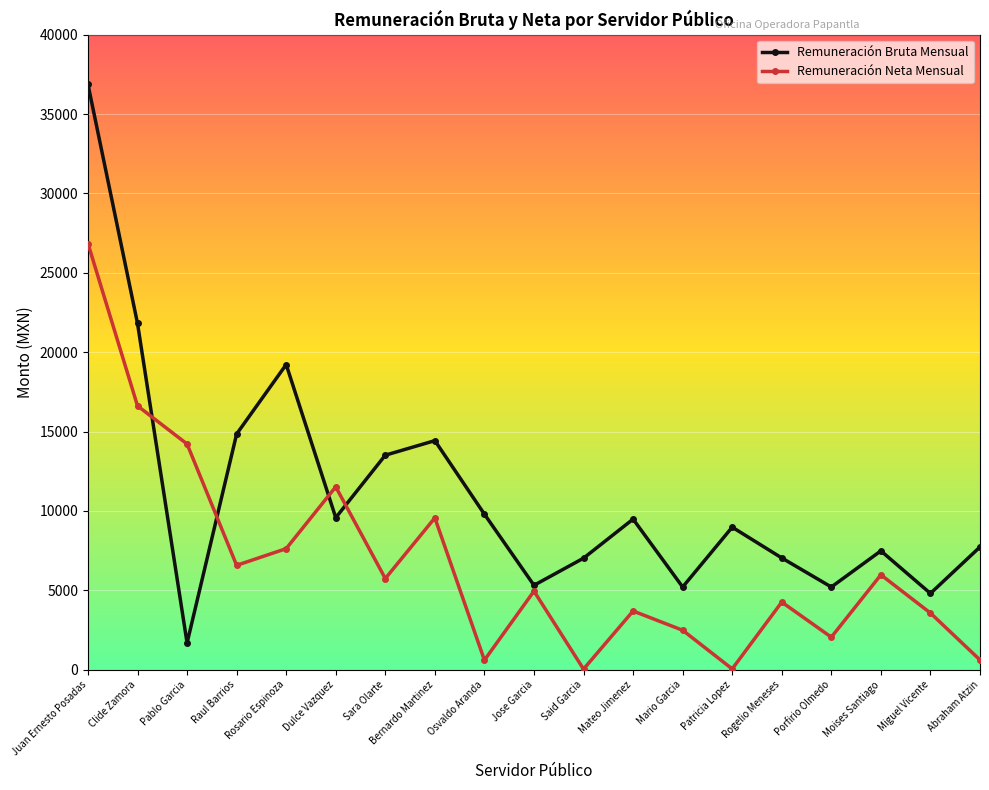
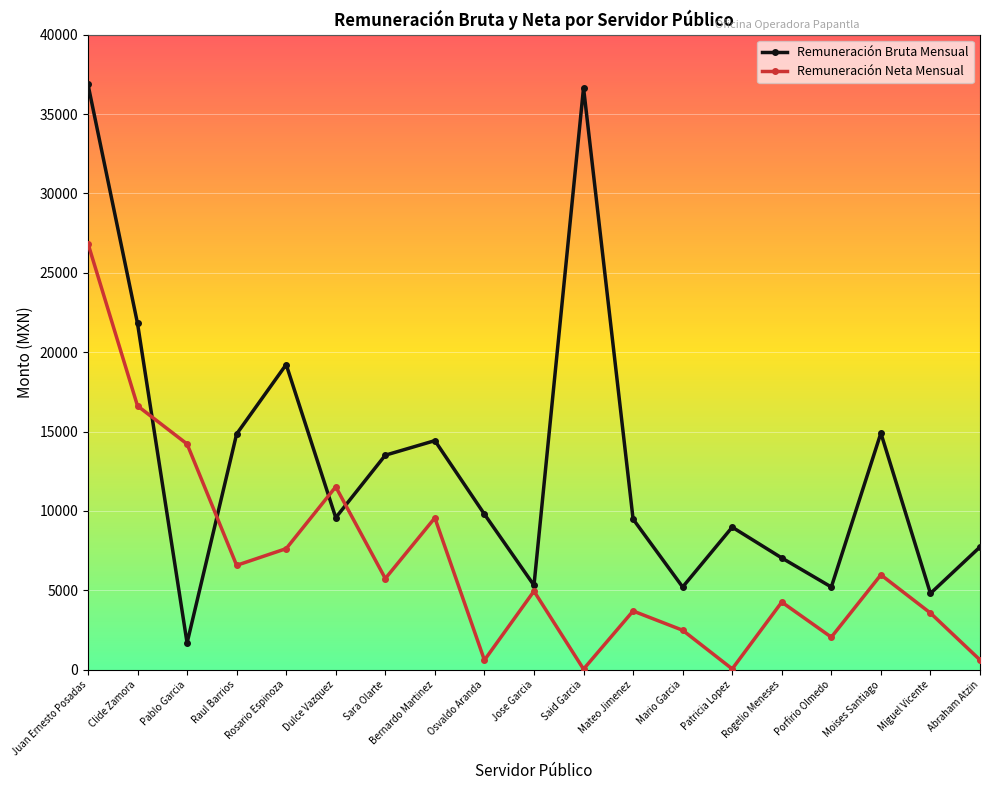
  {
    "Remuneración Bruta Mensual": {
      "Juan Ernesto Posadas": 36900,
      "Clide Zamora": 21800,
      "Pablo Garcia": 1700,
      "Raul Barrios": 14800,
      "Rosario Espinoza": 19200,
      "Dulce Vazquez": 9600,
      "Sara Olarte": 13500,
      "Bernardo Martinez": 14400,
      "Osvaldo Aranda": 9800,
      "Jose Garcia": 5300,
-     "Said Garcia": 7000,
+     "Said Garcia": 36700,
      "Mateo Jimenez": 9500,
      "Mario Garcia": 5200,
      "Patricia Lopez": 9000,
      "Rogelio Meneses": 7000,
      "Porfirio Olmedo": 5200,
-     "Moises Santiago": 7500,
+     "Moises Santiago": 14900,
      "Miguel Vicente": 4800,
      "Abraham Atzin": 7700
    },
    "Remuneración Neta Mensual": {
      "Juan Ernesto Posadas": 26800,
      "Clide Zamora": 16600,
      "Pablo Garcia": 14200,
      "Raul Barrios": 6600,
      "Rosario Espinoza": 7600,
      "Dulce Vazquez": 11500,
      "Sara Olarte": 5700,
      "Bernardo Martinez": 9600,
      "Osvaldo Aranda": 600,
      "Jose Garcia": 5000,
      "Said Garcia": 0,
      "Mateo Jimenez": 3700,
      "Mario Garcia": 2500,
      "Patricia Lopez": 100,
      "Rogelio Meneses": 4300,
      "Porfirio Olmedo": 2100,
      "Moises Santiago": 6000,
      "Miguel Vicente": 3600,
      "Abraham Atzin": 600
    }
  }
